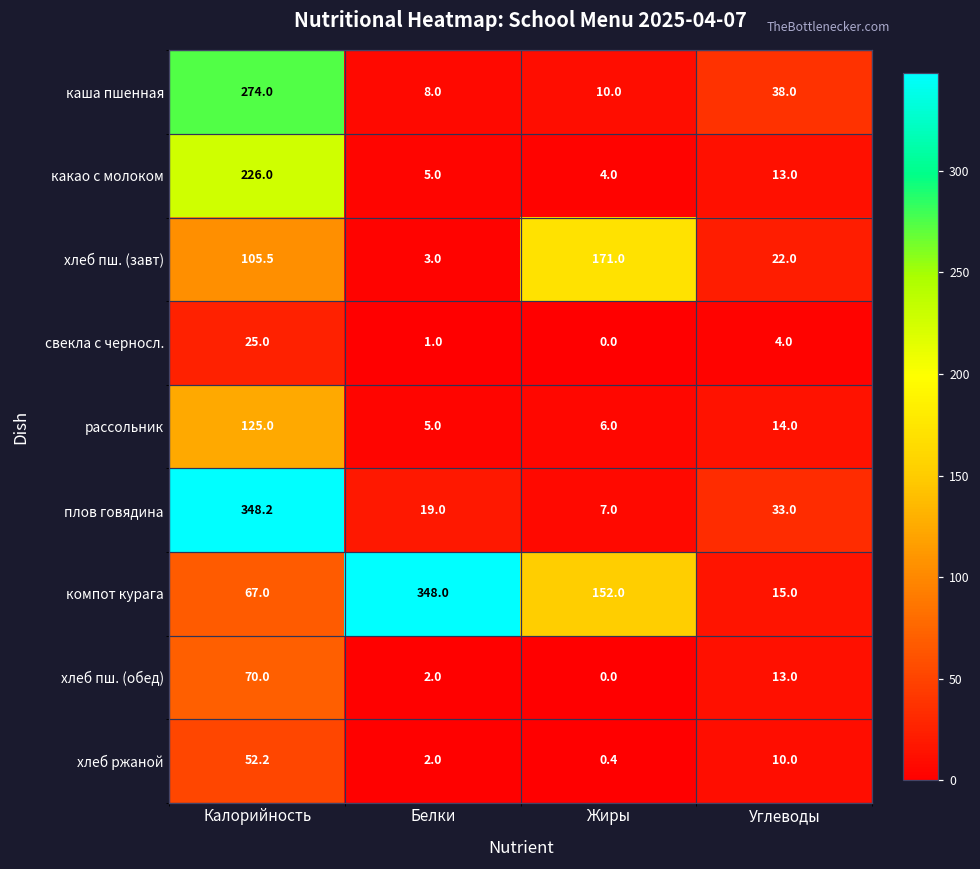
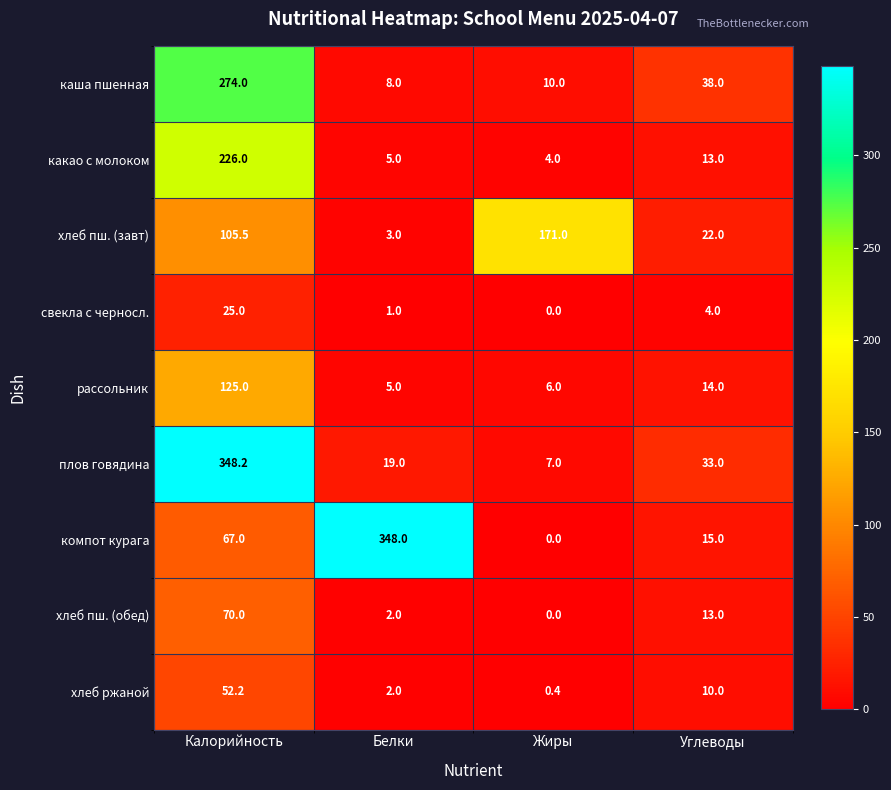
  {
    "каша пшенная": {
      "Калорийность": 274.0,
      "Белки": 8.0,
      "Жиры": 10.0,
      "Углеводы": 38.0
    },
    "какао с молоком": {
      "Калорийность": 226.0,
      "Белки": 5.0,
      "Жиры": 4.0,
      "Углеводы": 13.0
    },
    "хлеб пш. (завт)": {
      "Калорийность": 105.5,
      "Белки": 3.0,
      "Жиры": 171.0,
      "Углеводы": 22.0
    },
    "свекла с черносл.": {
      "Калорийность": 25.0,
      "Белки": 1.0,
      "Жиры": 0.0,
      "Углеводы": 4.0
    },
    "рассольник": {
      "Калорийность": 125.0,
      "Белки": 5.0,
      "Жиры": 6.0,
      "Углеводы": 14.0
    },
    "плов говядина": {
      "Калорийность": 348.2,
      "Белки": 19.0,
      "Жиры": 7.0,
      "Углеводы": 33.0
    },
    "компот курага": {
      "Калорийность": 67.0,
      "Белки": 348.0,
-     "Жиры": 152.0,
+     "Жиры": 0.0,
      "Углеводы": 15.0
    },
    "хлеб пш. (обед)": {
      "Калорийность": 70.0,
      "Белки": 2.0,
      "Жиры": 0.0,
      "Углеводы": 13.0
    },
    "хлеб ржаной": {
      "Калорийность": 52.2,
      "Белки": 2.0,
      "Жиры": 0.4,
      "Углеводы": 10.0
    }
  }
